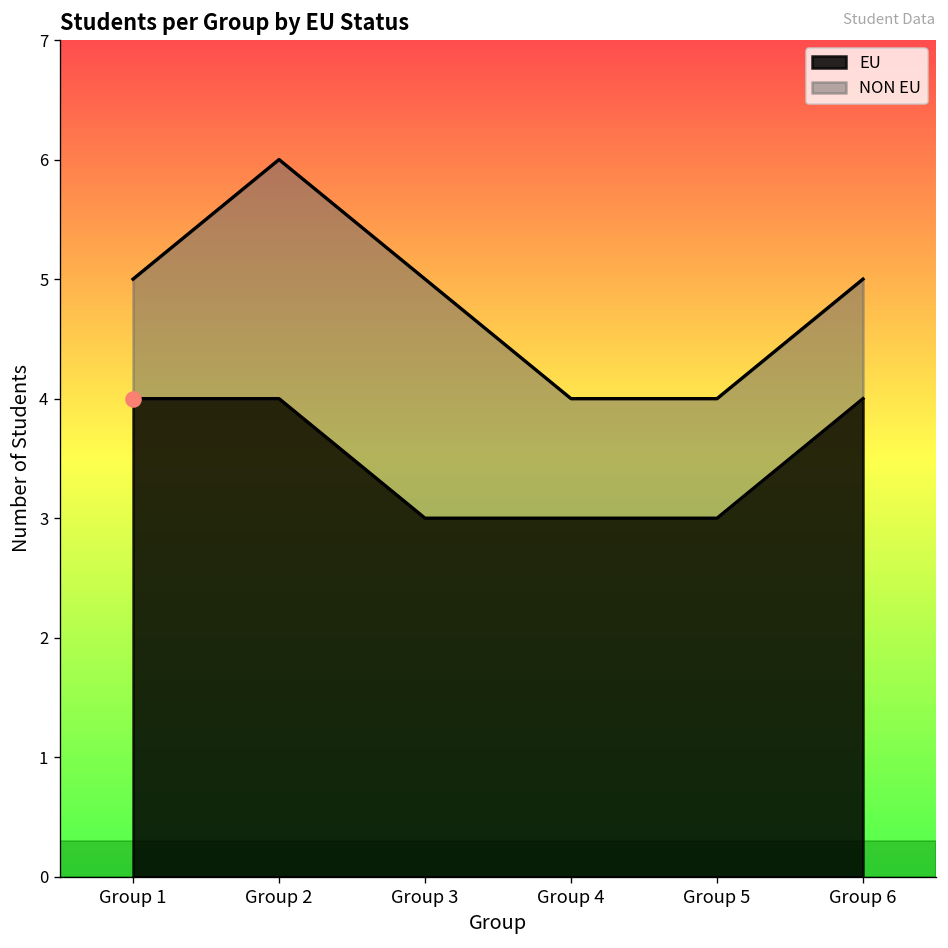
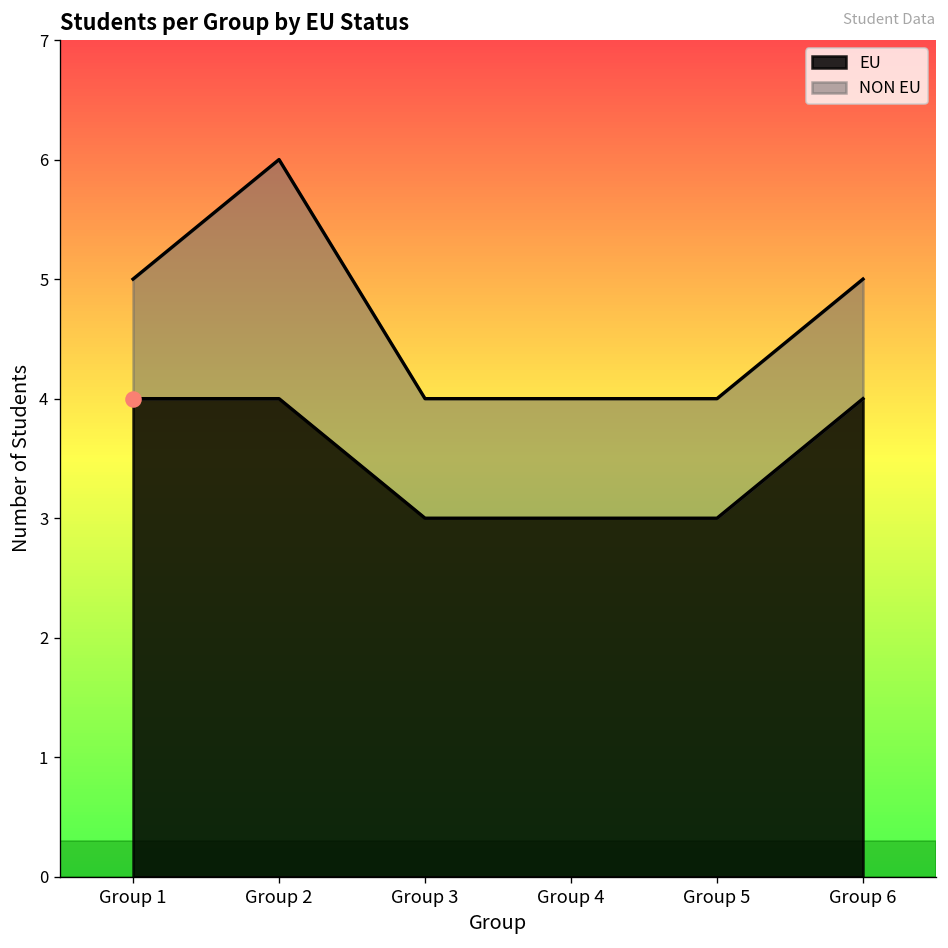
  {
    "EU": {
      "Group 2": 4,
      "Group 3": 3,
      "Group 4": 3,
      "Group 5": 3,
      "Group 6": 4
    },
    "NON EU": {
      "Group 1": 1,
      "Group 2": 2,
-     "Group 3": 2,
+     "Group 3": 1,
      "Group 4": 1,
      "Group 5": 1,
      "Group 6": 1
    }
  }
